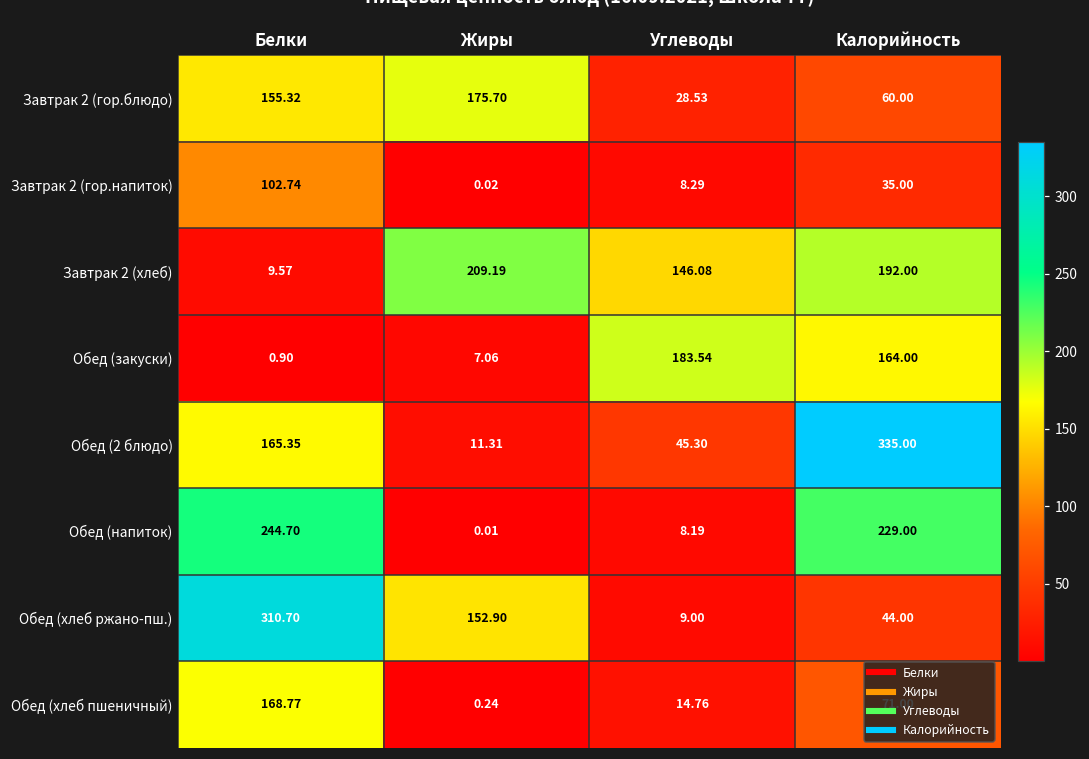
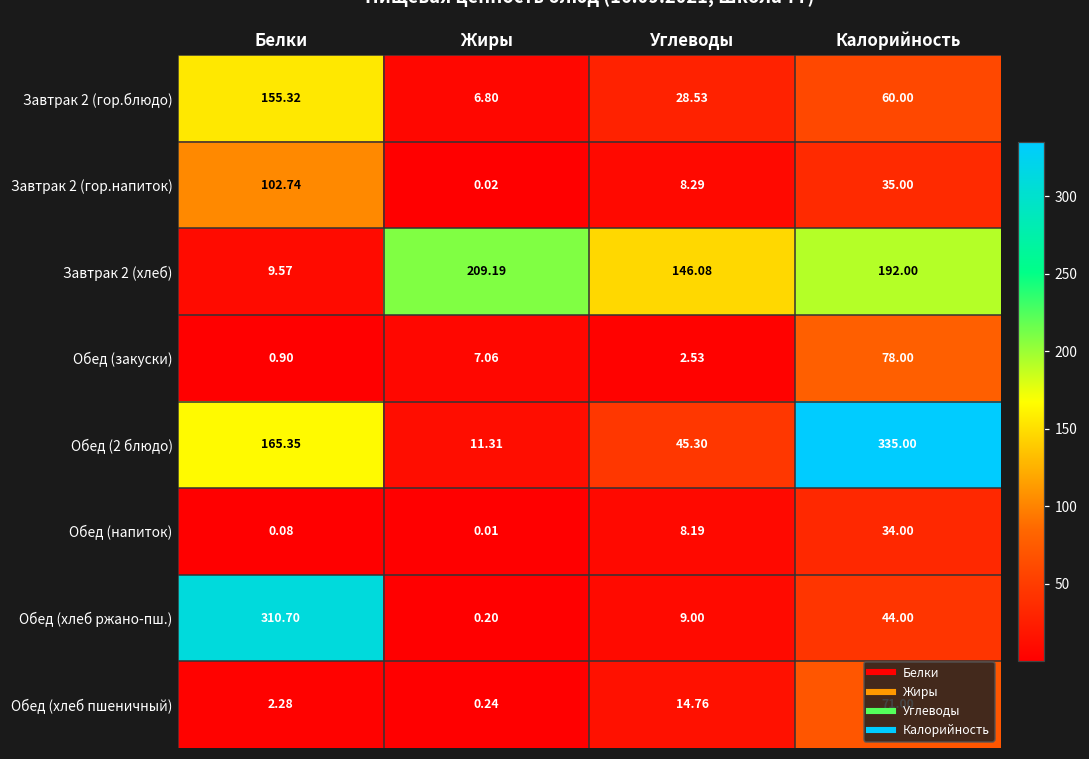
  {
    "Завтрак 2 (гор.блюдо)": {
      "Белки": 155.32,
-     "Жиры": 175.70,
+     "Жиры": 6.80,
      "Углеводы": 28.53,
      "Калорийность": 60.00
    },
    "Завтрак 2 (гор.напиток)": {
      "Белки": 102.74,
      "Жиры": 0.02,
      "Углеводы": 8.29,
      "Калорийность": 35.00
    },
    "Завтрак 2 (хлеб)": {
      "Белки": 9.57,
      "Жиры": 209.19,
      "Углеводы": 146.08,
      "Калорийность": 192.00
    },
    "Обед (закуски)": {
      "Белки": 0.90,
      "Жиры": 7.06,
-     "Углеводы": 183.54,
-     "Калорийность": 164.00
+     "Углеводы": 2.53,
+     "Калорийность": 78.00
    },
    "Обед (2 блюдо)": {
      "Белки": 165.35,
      "Жиры": 11.31,
      "Углеводы": 45.30,
      "Калорийность": 335.00
    },
    "Обед (напиток)": {
-     "Белки": 244.70,
+     "Белки": 0.08,
      "Жиры": 0.01,
      "Углеводы": 8.19,
-     "Калорийность": 229.00
+     "Калорийность": 34.00
    },
    "Обед (хлеб ржано-пш.)": {
      "Белки": 310.70,
-     "Жиры": 152.90,
+     "Жиры": 0.20,
      "Углеводы": 9.00,
      "Калорийность": 44.00
    },
    "Обед (хлеб пшеничный)": {
-     "Белки": 168.77,
+     "Белки": 2.28,
      "Жиры": 0.24,
      "Углеводы": 14.76
    }
  }
